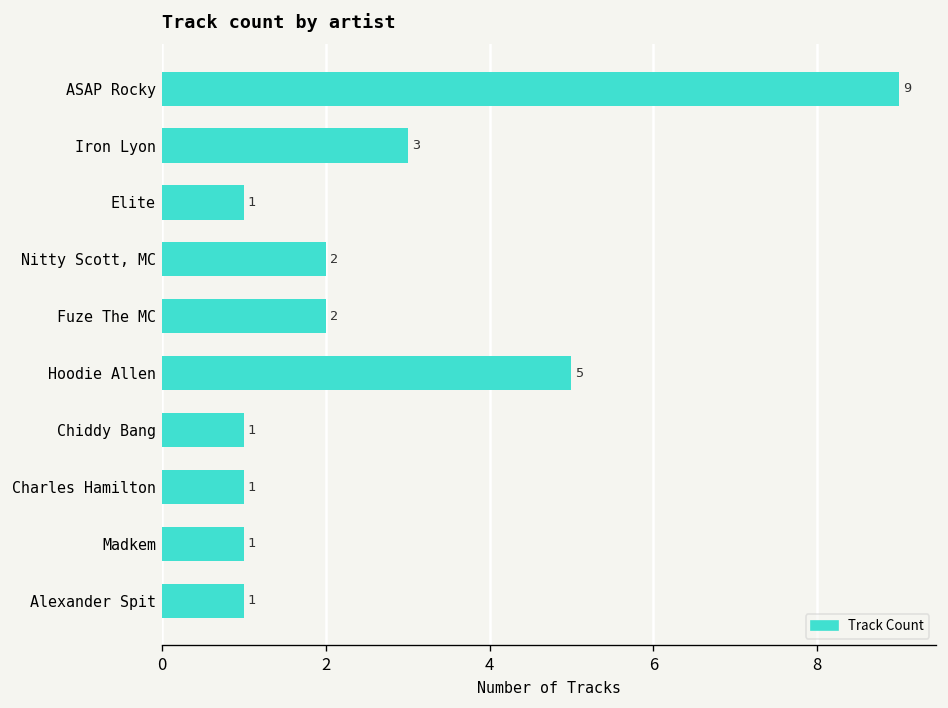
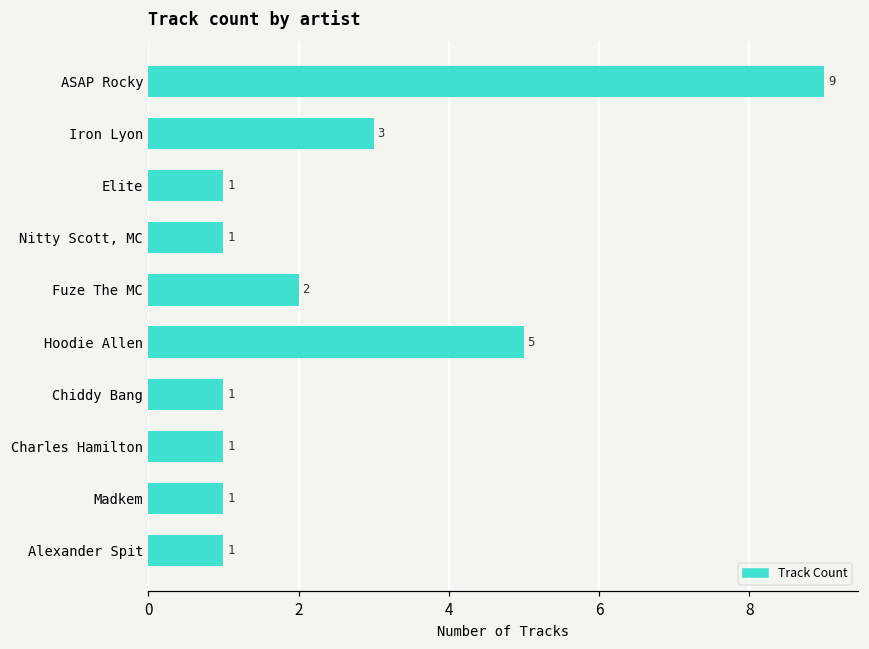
  {
    "ASAP Rocky": 9,
    "Iron Lyon": 3,
    "Elite": 1,
-   "Nitty Scott, MC": 2,
+   "Nitty Scott, MC": 1,
    "Fuze The MC": 2,
    "Hoodie Allen": 5,
    "Chiddy Bang": 1,
    "Charles Hamilton": 1,
    "Madkem": 1,
    "Alexander Spit": 1
  }
